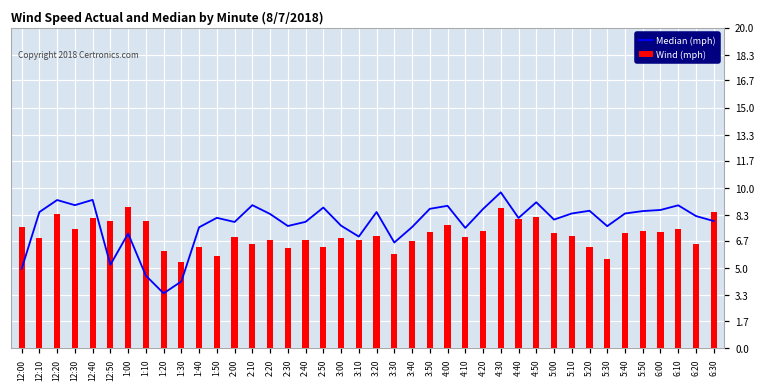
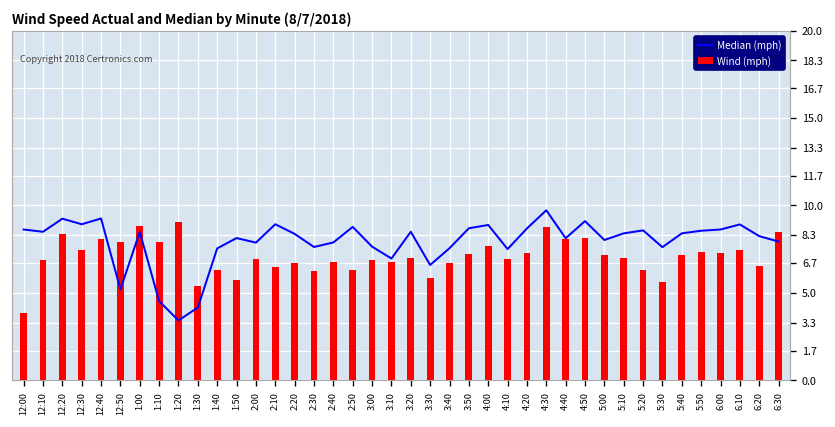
  {
    "Median (mph)": {
-     "12:00": 5.0,
+     "12:00": 8.6,
      "12:10": 8.5,
      "12:20": 9.2,
      "12:30": 8.9,
      "12:40": 9.3,
      "12:50": 5.2,
-     "1:00": 7.2,
+     "1:00": 8.5,
      "1:10": 4.5,
      "1:20": 3.4,
      "1:30": 4.2,
      "1:40": 7.5,
      "1:50": 8.1,
      "2:00": 7.9,
      "2:10": 8.9,
      "2:20": 8.4,
      "2:30": 7.6,
      "2:40": 7.9,
      "2:50": 8.8,
      "3:00": 7.6,
      "3:10": 7.0,
      "3:20": 8.5,
      "3:30": 6.6,
      "3:40": 7.6,
      "3:50": 8.7,
      "4:00": 8.9,
      "4:10": 7.5,
      "4:20": 8.7,
      "4:30": 9.7,
      "4:40": 8.1,
      "4:50": 9.1,
      "5:00": 8.0,
      "5:10": 8.4,
      "5:20": 8.6,
      "5:30": 7.6,
      "5:40": 8.4,
      "5:50": 8.6,
      "6:00": 8.6,
      "6:10": 8.9,
      "6:20": 8.2,
      "6:30": 7.9
    },
    "Wind (mph)": {
-     "12:00": 7.6,
+     "12:00": 3.9,
      "12:10": 6.9,
      "12:20": 8.4,
      "12:30": 7.5,
      "12:40": 8.1,
      "12:50": 7.9,
      "1:00": 8.8,
      "1:10": 7.9,
-     "1:20": 6.0,
+     "1:20": 9.0,
      "1:30": 5.4,
      "1:40": 6.3,
      "1:50": 5.7,
      "2:00": 6.9,
      "2:10": 6.5,
      "2:20": 6.7,
      "2:30": 6.3,
      "2:40": 6.7,
      "2:50": 6.3,
      "3:00": 6.9,
      "3:10": 6.8,
      "3:20": 7.0,
      "3:30": 5.9,
      "3:40": 6.7,
      "3:50": 7.2,
      "4:00": 7.7,
      "4:10": 7.0,
      "4:20": 7.3,
      "4:30": 8.8,
      "4:40": 8.1,
      "4:50": 8.2,
      "5:00": 7.2,
      "5:10": 7.0,
      "5:20": 6.3,
      "5:30": 5.6,
      "5:40": 7.2,
      "5:50": 7.3,
      "6:00": 7.3,
      "6:10": 7.4,
      "6:20": 6.5,
      "6:30": 8.5
    }
  }
